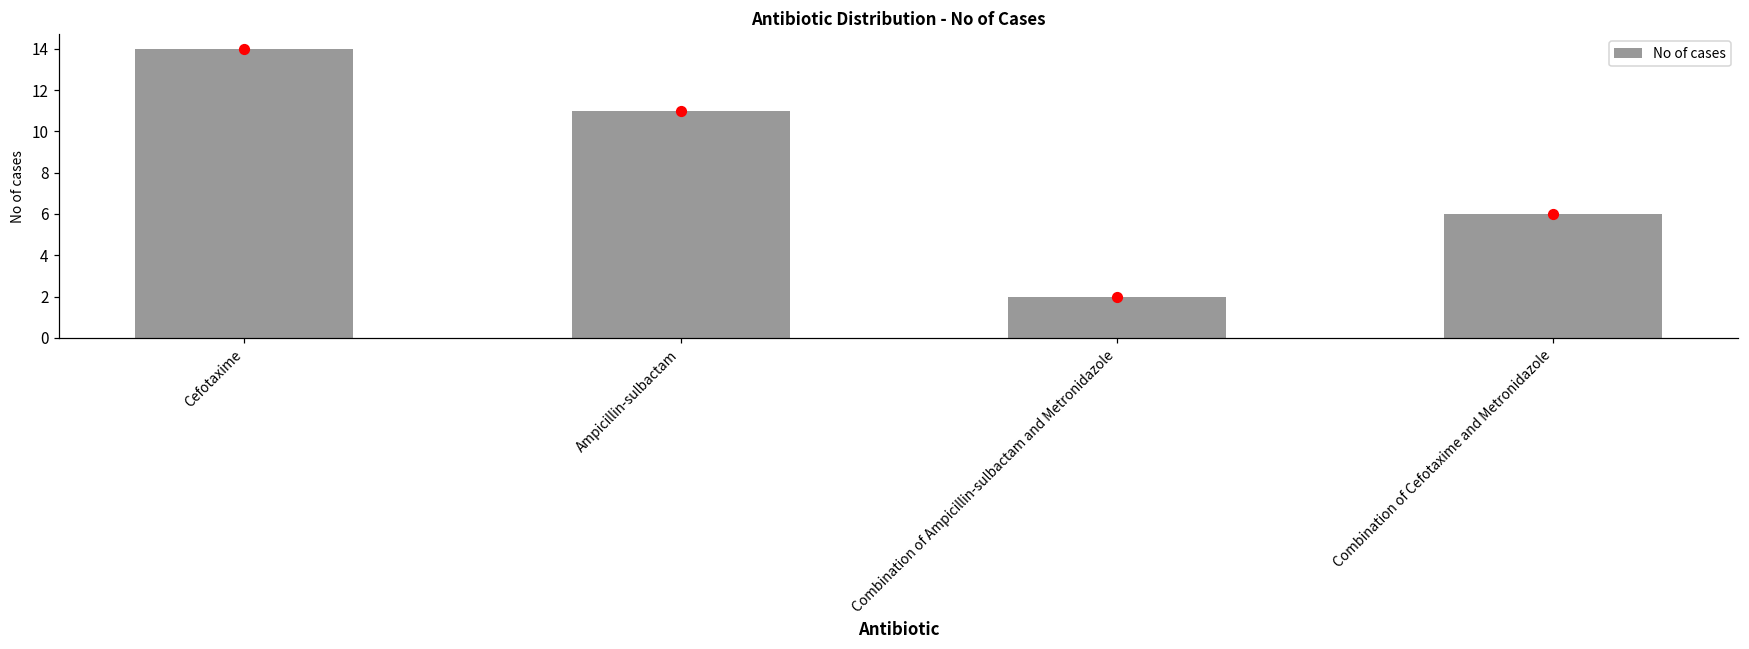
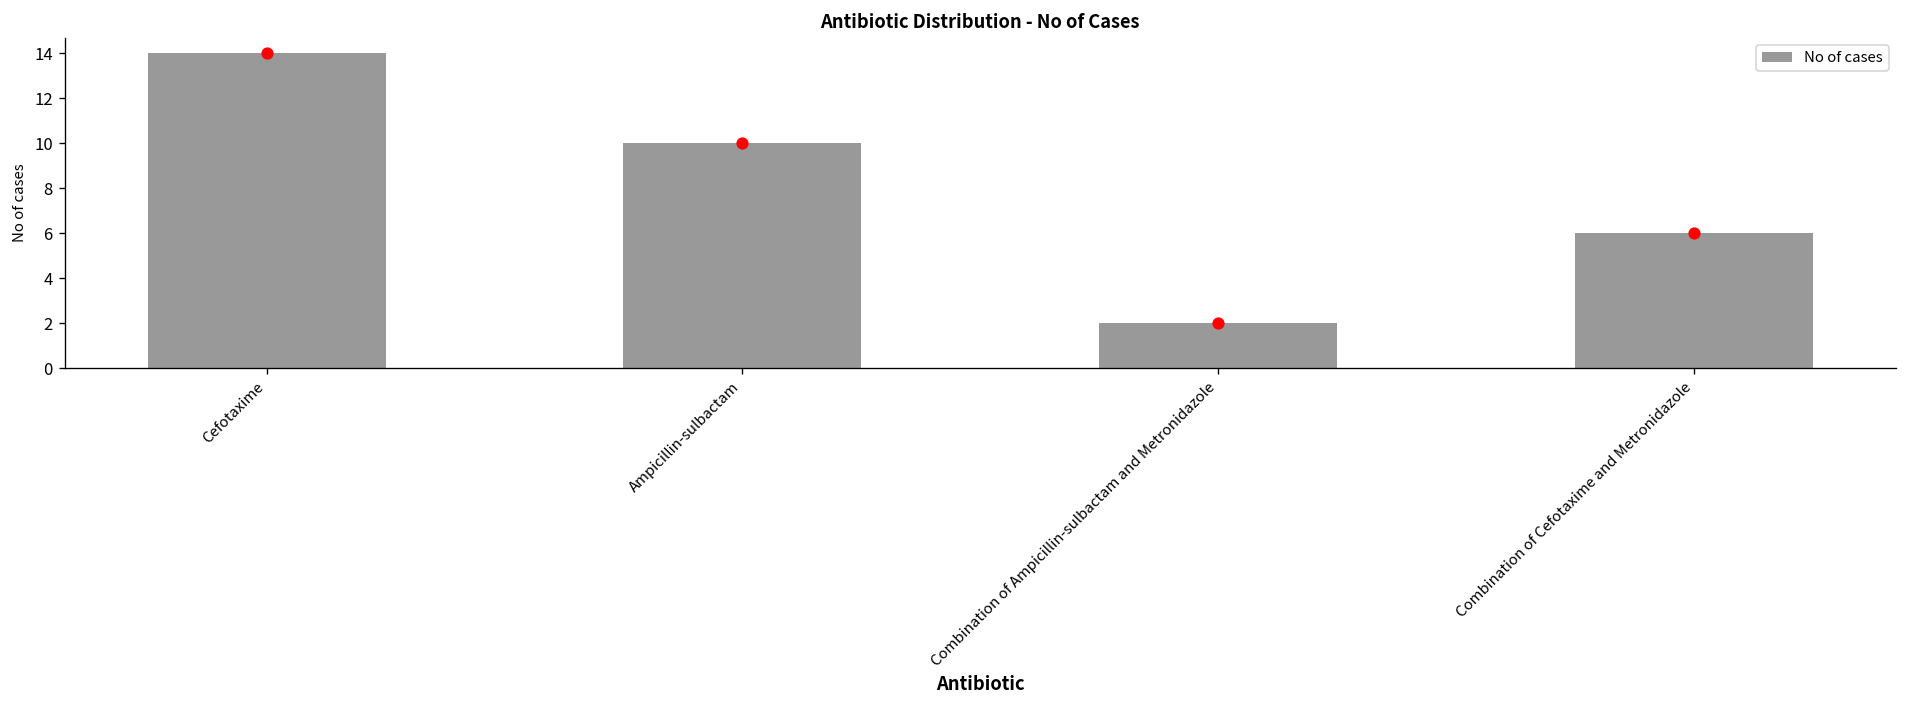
  {
    "Cefotaxime": 14,
-   "Ampicillin-sulbactam": 11,
+   "Ampicillin-sulbactam": 10,
    "Combination of Ampicillin-sulbactam and Metronidazole": 2,
    "Combination of Cefotaxime and Metronidazole": 6
  }
